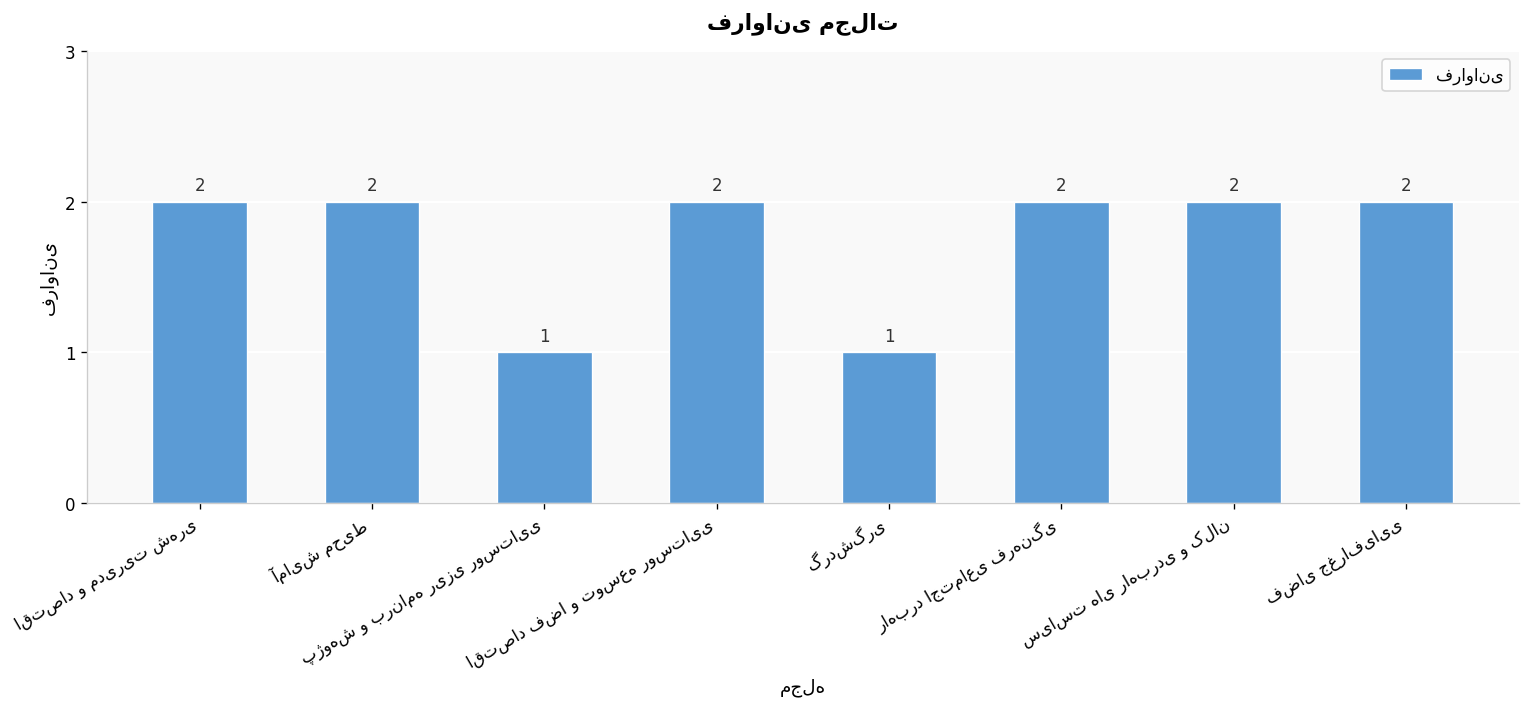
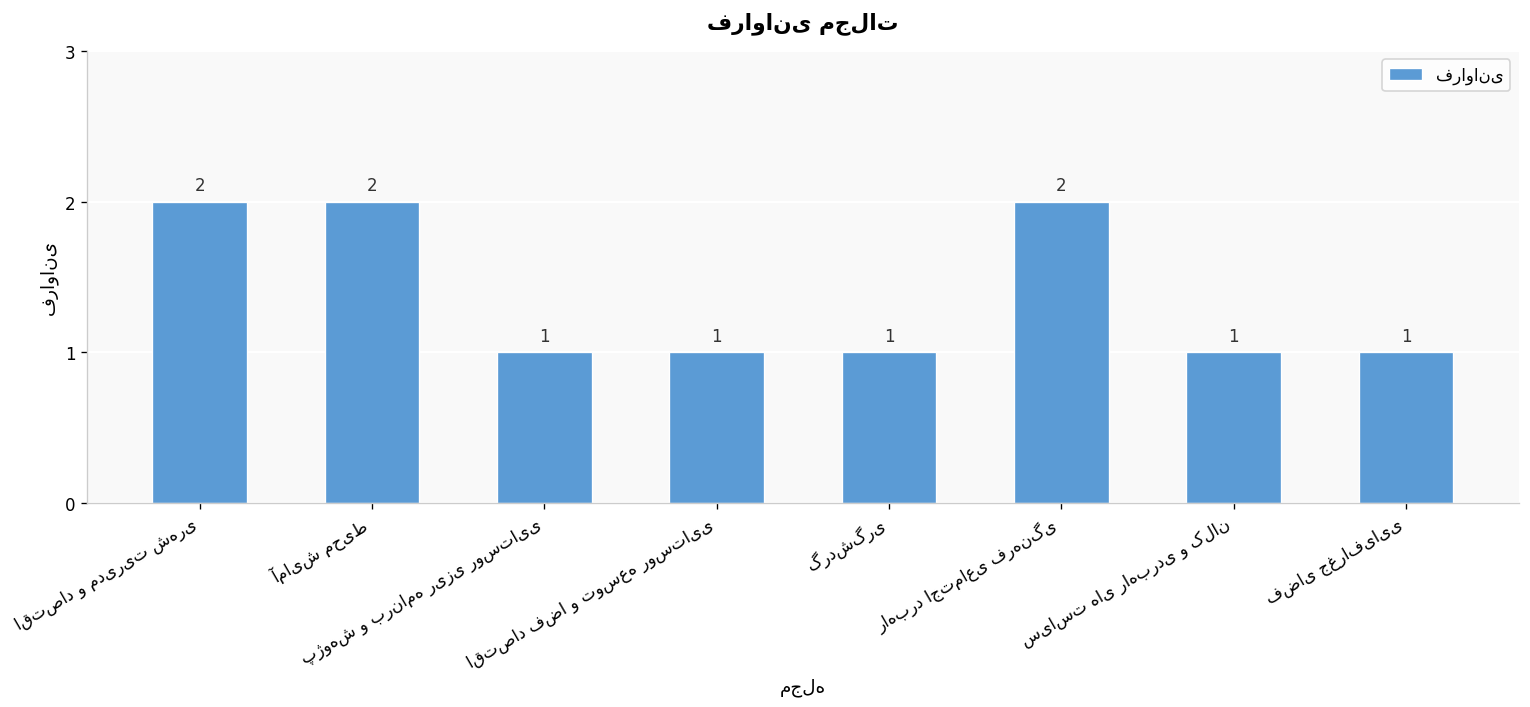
  {
    "اقتصاد و مدیریت شهری": 2,
    "آمایش محیط": 2,
    "پژوهش و برنامه ریزی روستایی": 1,
-   "اقتصاد فضا و توسعه روستایی": 2,
+   "اقتصاد فضا و توسعه روستایی": 1,
    "گردشگری": 1,
    "راهبرد اجتماعی فرهنگی": 2,
-   "سیاست های راهبردی و کلان": 2,
-   "فضای جغرافیایی": 2
+   "سیاست های راهبردی و کلان": 1,
+   "فضای جغرافیایی": 1
  }
